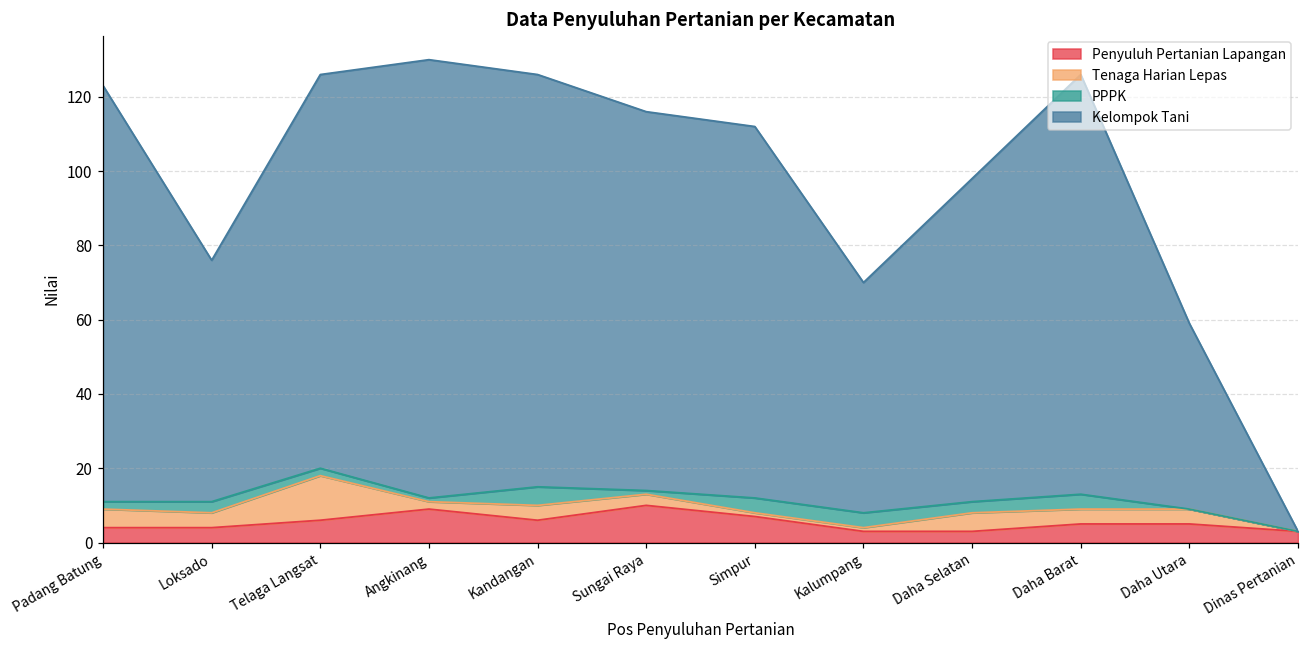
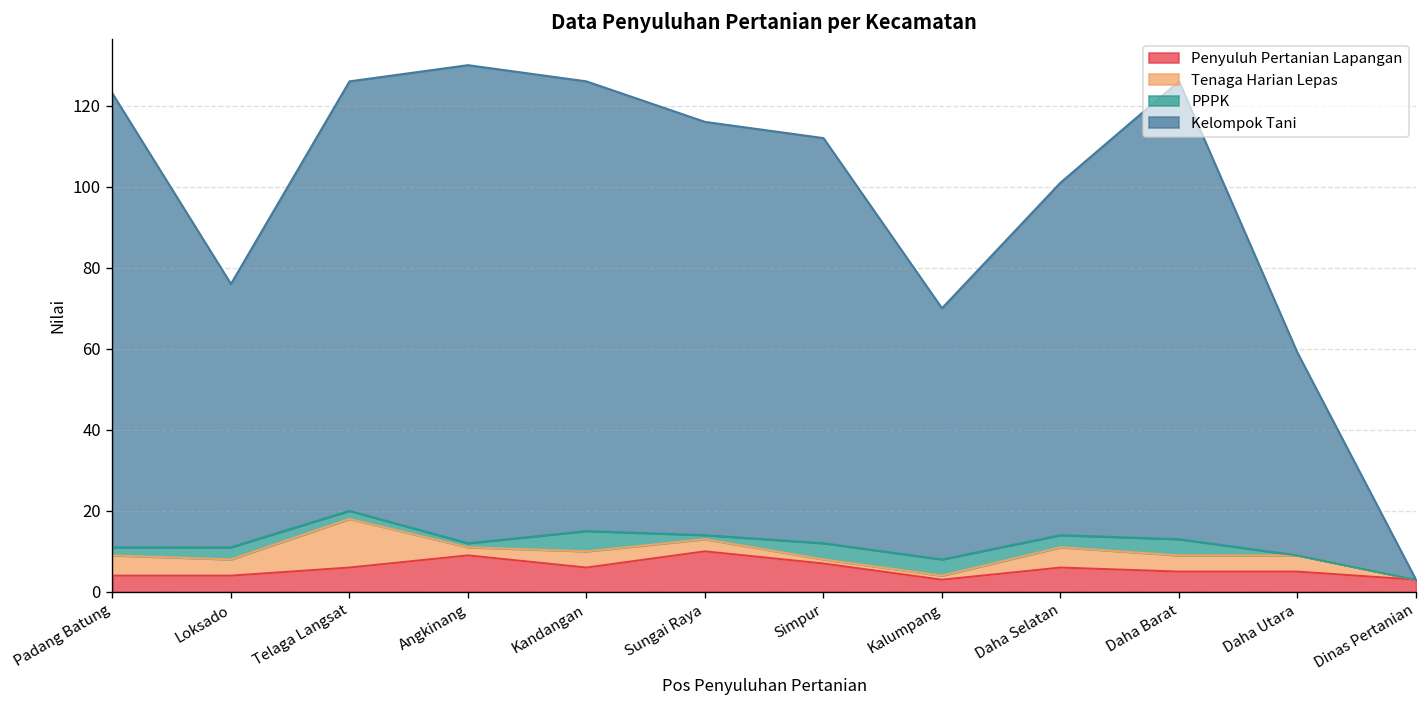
  {
    "Penyuluh Pertanian Lapangan": {
      "Padang Batung": 4,
      "Loksado": 4,
      "Telaga Langsat": 6,
      "Angkinang": 9,
      "Kandangan": 6,
      "Sungai Raya": 10,
      "Simpur": 7,
      "Kalumpang": 3,
-     "Daha Selatan": 3,
+     "Daha Selatan": 6,
      "Daha Barat": 5,
      "Daha Utara": 5
    },
    "Tenaga Harian Lepas": {
      "Padang Batung": 5,
      "Loksado": 4,
      "Telaga Langsat": 12,
      "Angkinang": 2,
      "Kandangan": 4,
      "Sungai Raya": 3,
      "Simpur": 1,
      "Kalumpang": 1,
      "Daha Selatan": 5,
      "Daha Barat": 4
    }
  }
